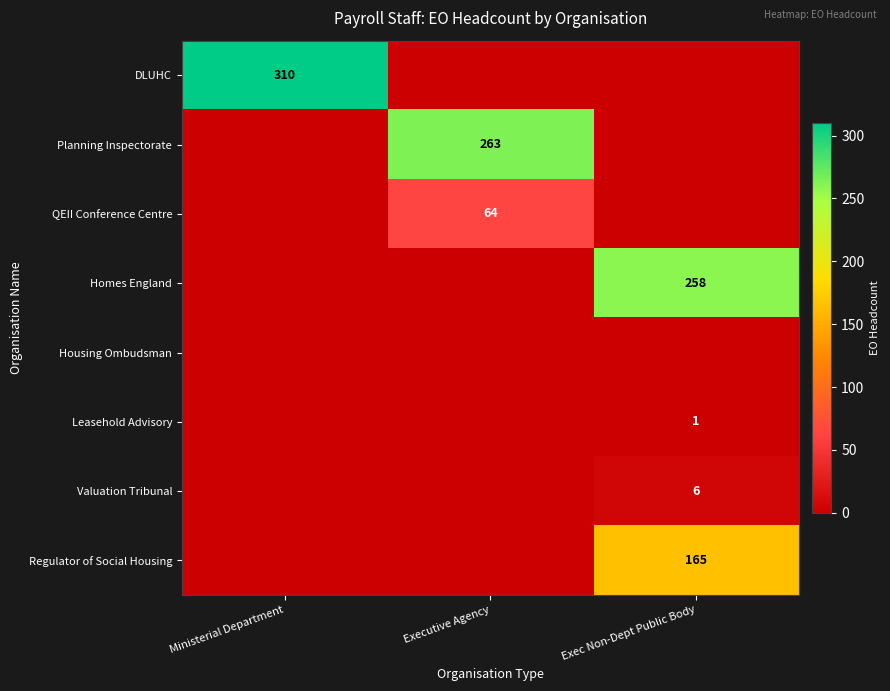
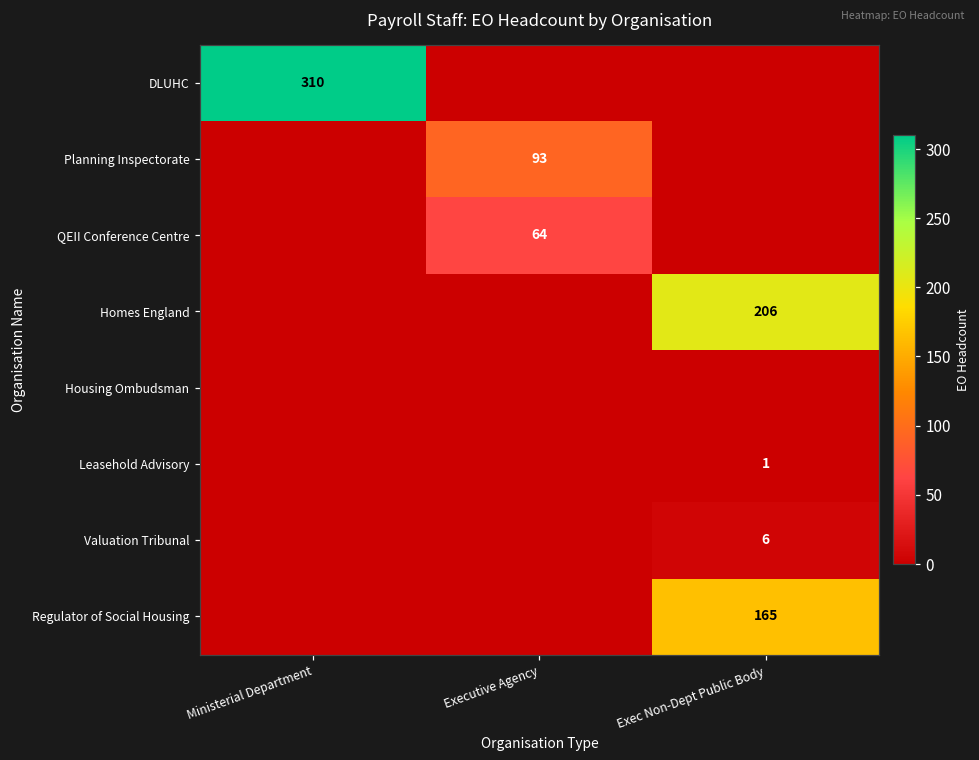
  {
    "DLUHC": {
      "Ministerial Department": 310
    },
    "Planning Inspectorate": {
-     "Executive Agency": 263
+     "Executive Agency": 93
    },
    "QEII Conference Centre": {
      "Executive Agency": 64
    },
    "Homes England": {
-     "Exec Non-Dept Public Body": 258
+     "Exec Non-Dept Public Body": 206
    },
    "Leasehold Advisory": {
      "Exec Non-Dept Public Body": 1
    },
    "Valuation Tribunal": {
      "Exec Non-Dept Public Body": 6
    },
    "Regulator of Social Housing": {
      "Exec Non-Dept Public Body": 165
    }
  }
